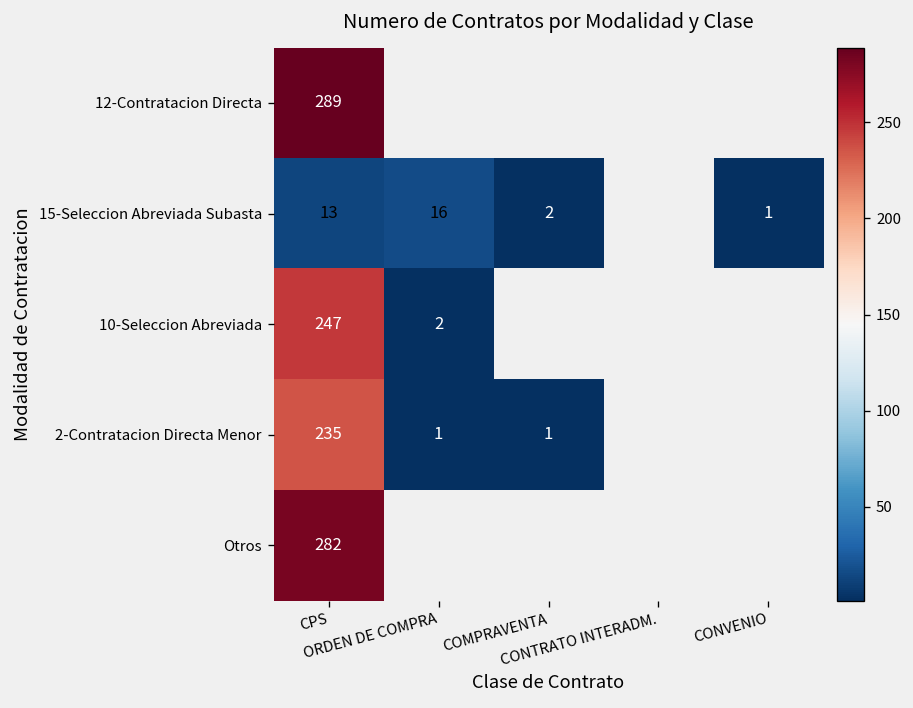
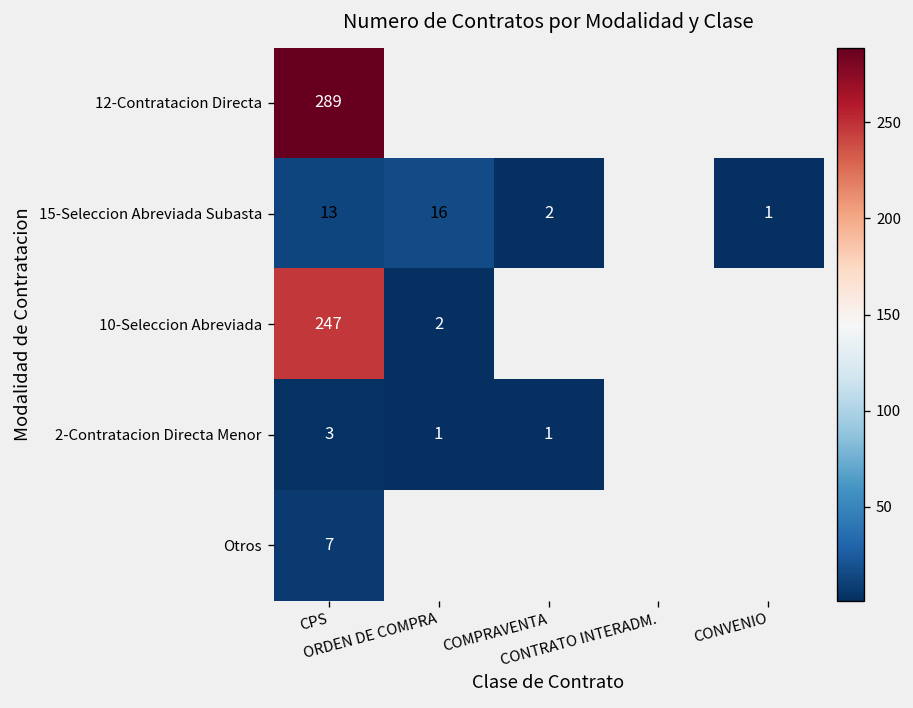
  {
    "12-Contratacion Directa": {
      "CPS": 289
    },
    "15-Seleccion Abreviada Subasta": {
      "CPS": 13,
      "ORDEN DE COMPRA": 16,
      "COMPRAVENTA": 2,
      "CONVENIO": 1
    },
    "10-Seleccion Abreviada": {
      "CPS": 247,
      "ORDEN DE COMPRA": 2
    },
    "2-Contratacion Directa Menor": {
-     "CPS": 235,
+     "CPS": 3,
      "ORDEN DE COMPRA": 1,
      "COMPRAVENTA": 1
    },
    "Otros": {
-     "CPS": 282
+     "CPS": 7
    }
  }
